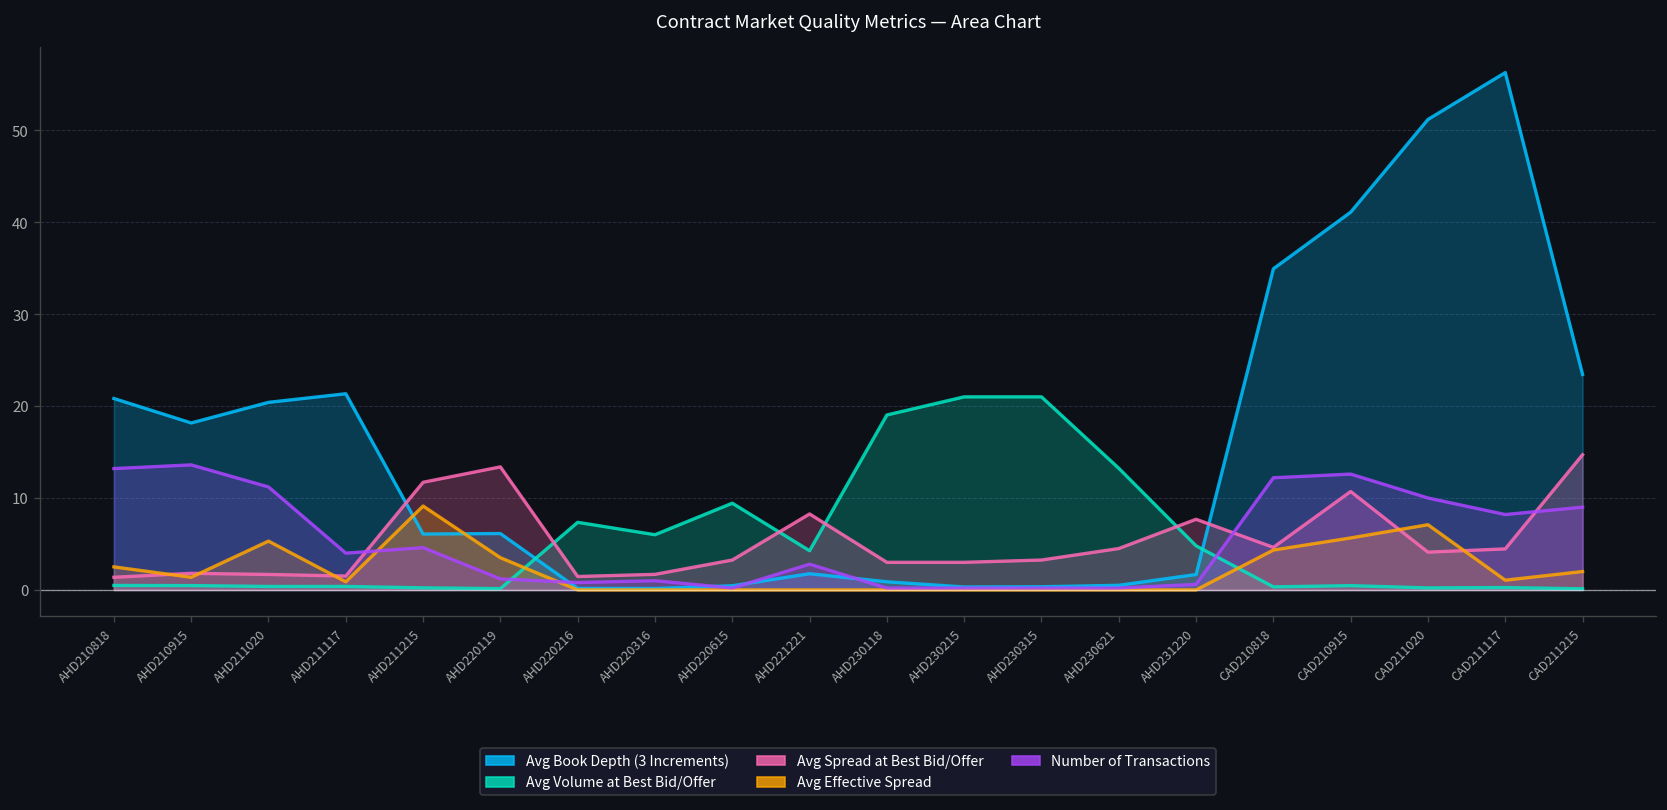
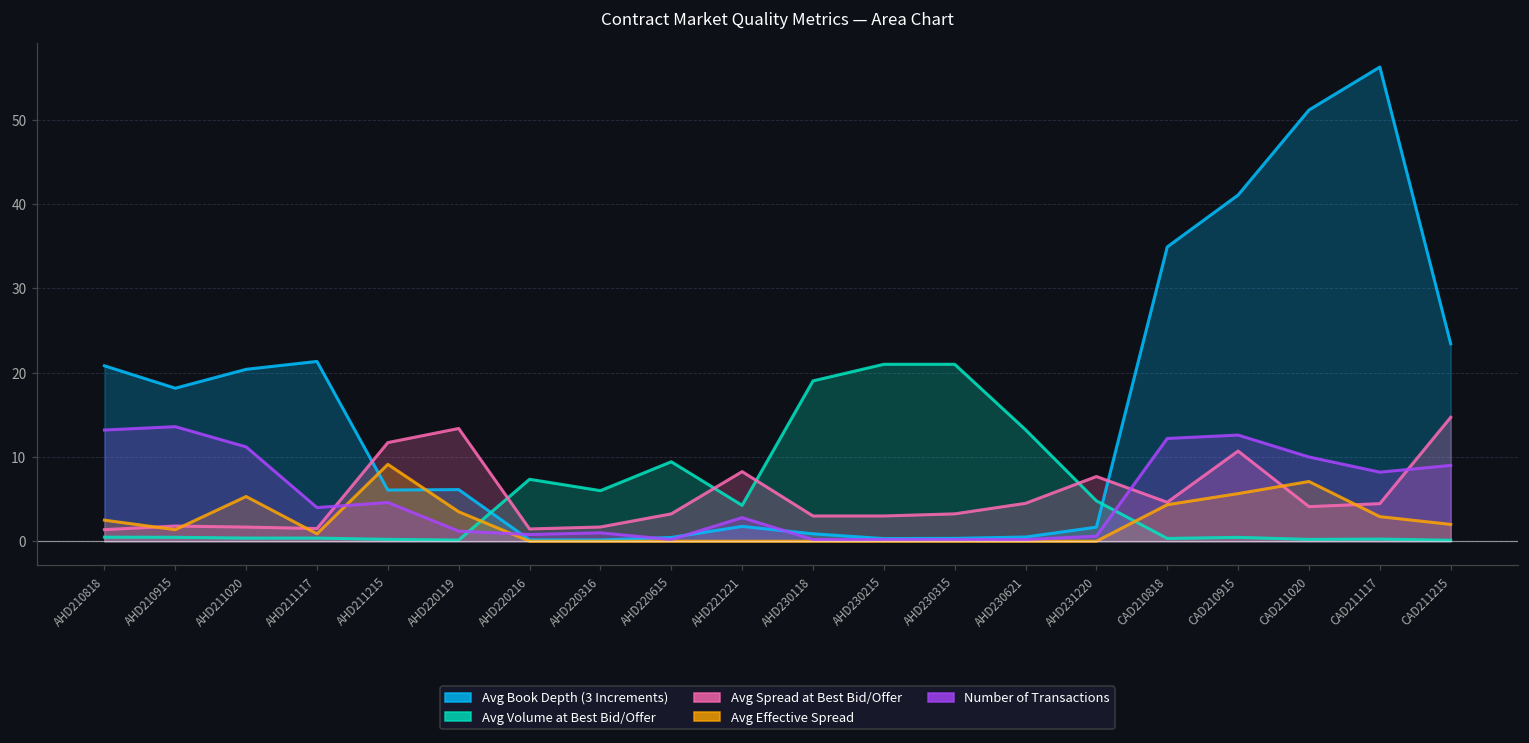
  {
    "Avg Effective Spread": {
      "AHD210818": 3,
      "AHD210915": 1,
      "AHD211020": 5,
      "AHD211117": 1,
      "AHD211215": 9,
      "AHD220119": 4,
      "AHD221221": 0,
      "AHD231220": 0,
      "CAD210915": 6,
      "CAD211020": 7,
-     "CAD211117": 1,
+     "CAD211117": 3,
      "CAD211215": 2
    }
  }
